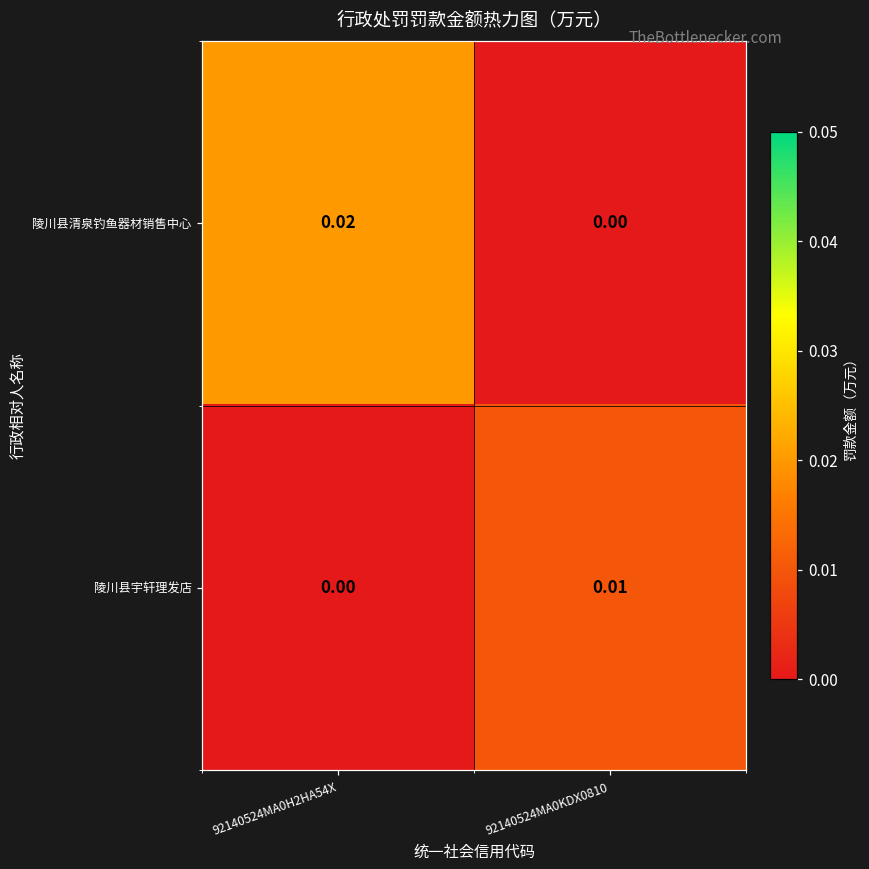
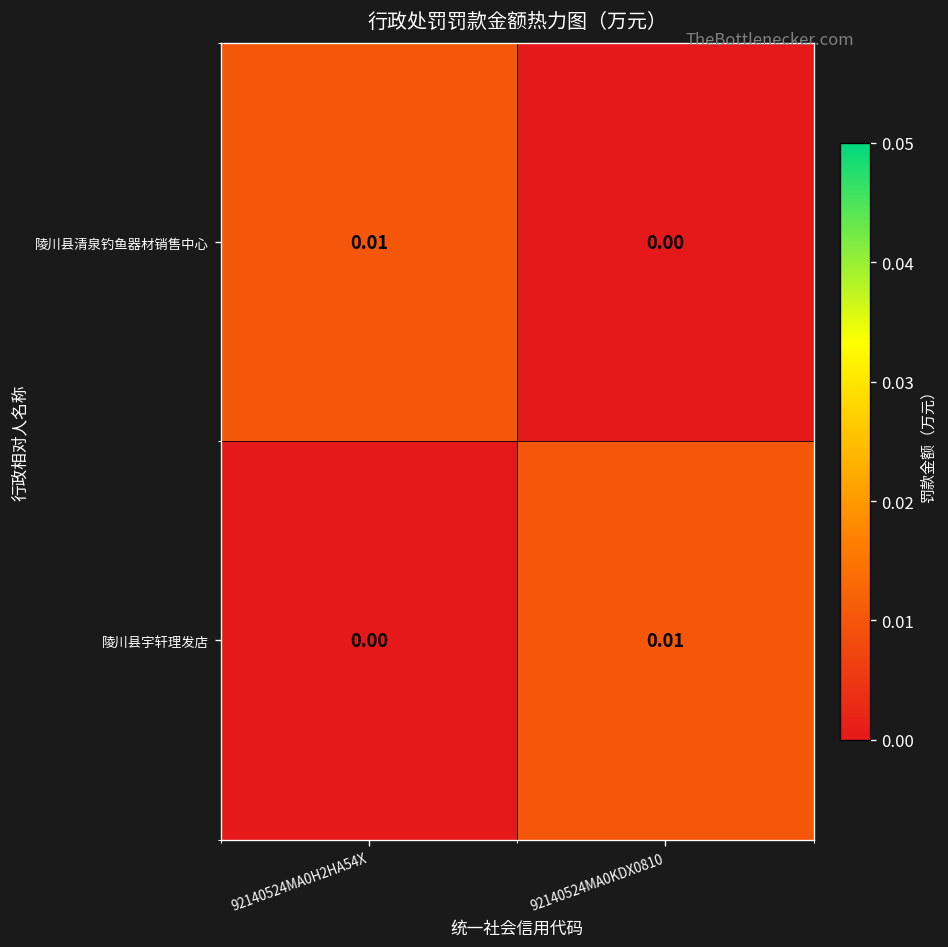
  {
    "陵川县清泉钓鱼器材销售中心": {
-     "92140524MA0H2HA54X": 0.02,
+     "92140524MA0H2HA54X": 0.01,
      "92140524MA0KDX0810": 0.00
    },
    "陵川县宇轩理发店": {
      "92140524MA0H2HA54X": 0.00,
      "92140524MA0KDX0810": 0.01
    }
  }
